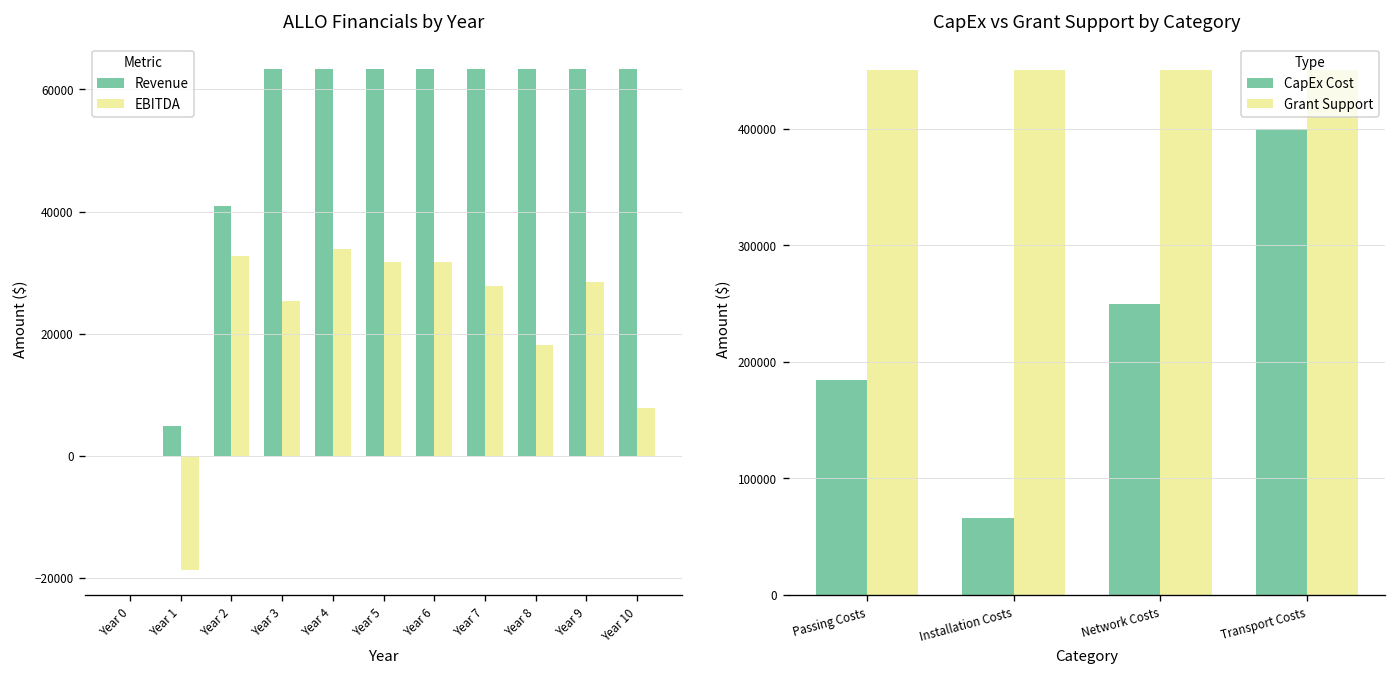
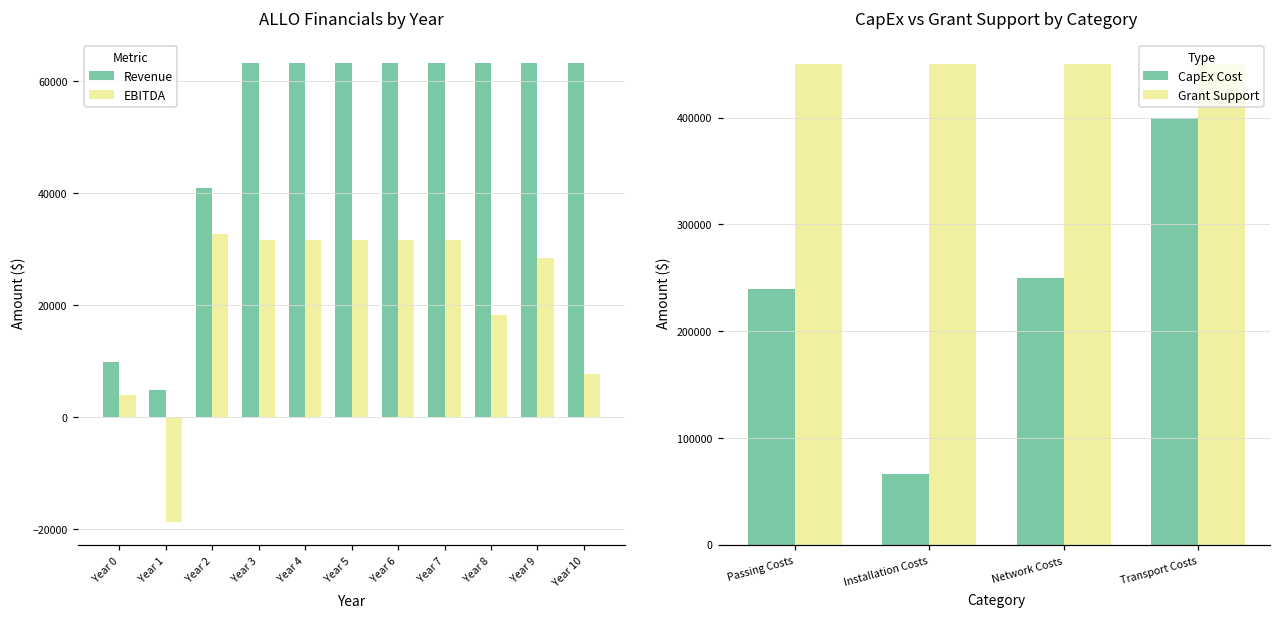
  {
    "ALLO Financials by Year": {
      "Revenue": {
-       "Year 0": 0,
+       "Year 0": 10000,
        "Year 1": 5000,
        "Year 2": 41000,
        "Year 3": 63000,
        "Year 4": 63000,
        "Year 5": 63000,
        "Year 6": 63000,
        "Year 7": 63000,
        "Year 8": 63000,
        "Year 9": 63000,
        "Year 10": 63000
      },
      "EBITDA": {
-       "Year 0": 0,
+       "Year 0": 4000,
        "Year 1": -19000,
        "Year 2": 33000,
-       "Year 3": 25000,
-       "Year 4": 34000,
+       "Year 3": 32000,
+       "Year 4": 32000,
        "Year 5": 32000,
        "Year 6": 32000,
-       "Year 7": 28000,
+       "Year 7": 32000,
        "Year 8": 18000,
        "Year 9": 29000,
        "Year 10": 8000
      }
    },
    "CapEx vs Grant Support by Category": {
      "CapEx Cost": {
-       "Passing Costs": 180000,
+       "Passing Costs": 240000,
        "Installation Costs": 70000,
        "Network Costs": 250000,
        "Transport Costs": 400000
      },
      "Grant Support": {
        "Passing Costs": 450000,
        "Installation Costs": 450000,
        "Network Costs": 450000
      }
    }
  }
